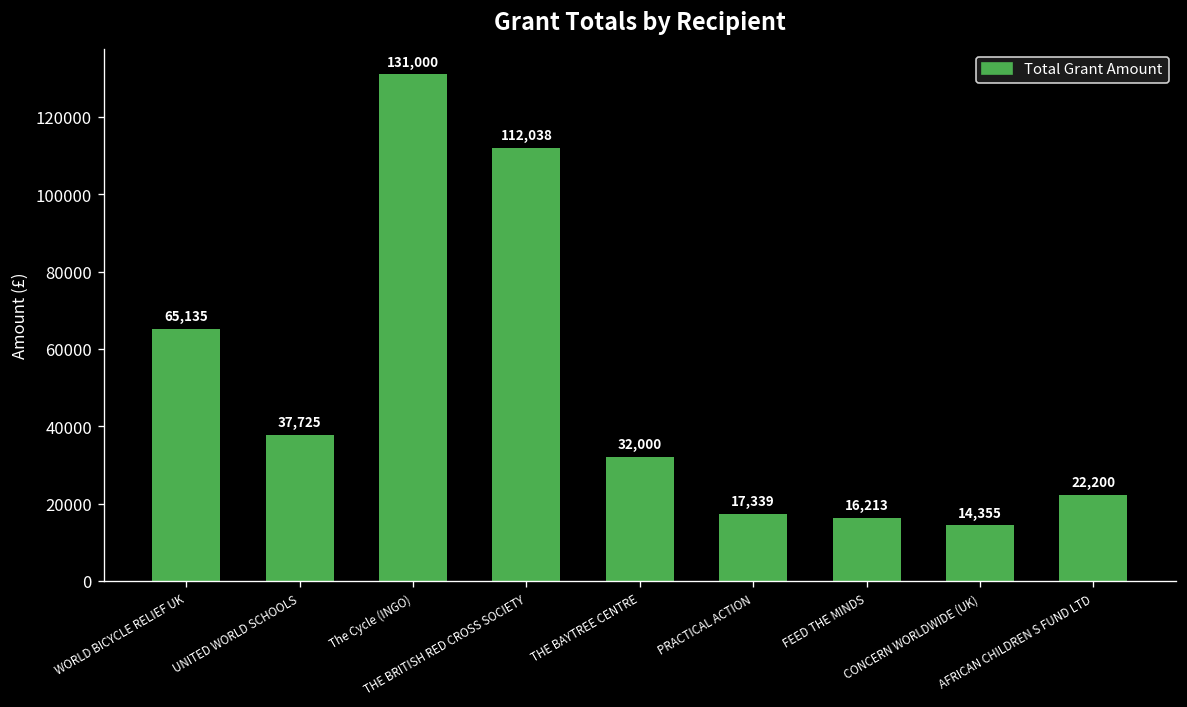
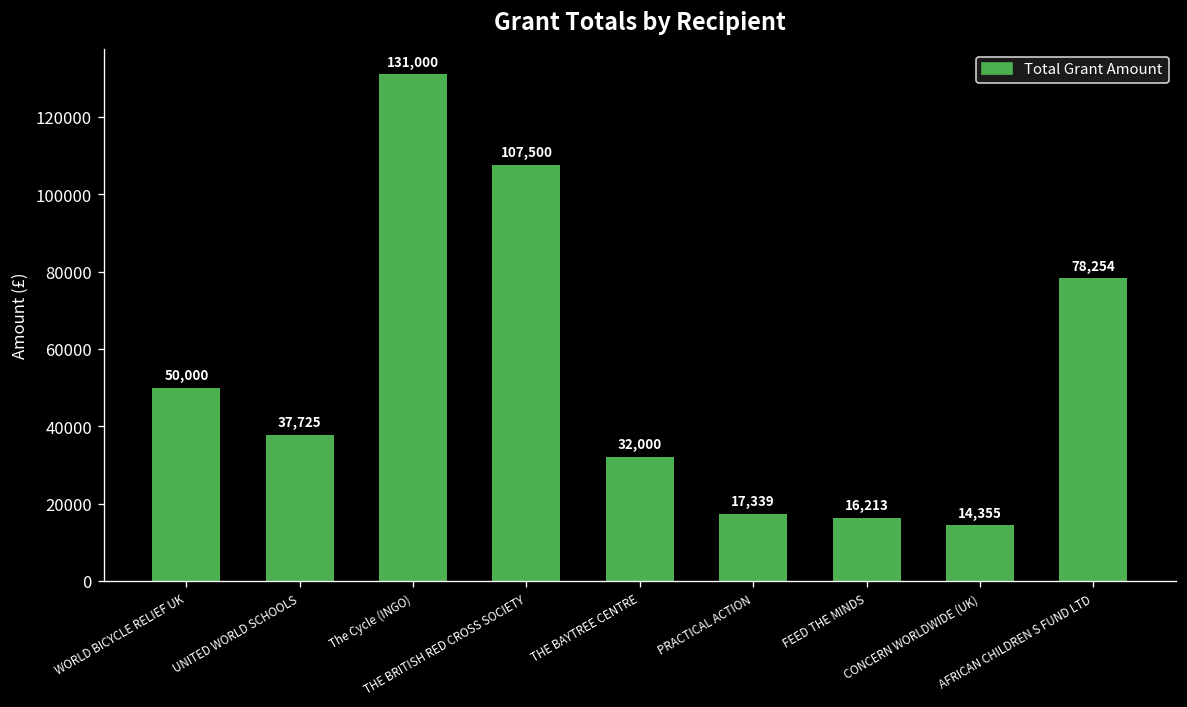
  {
-   "WORLD BICYCLE RELIEF UK": "65,135",
+   "WORLD BICYCLE RELIEF UK": "50,000",
    "UNITED WORLD SCHOOLS": "37,725",
    "The Cycle (INGO)": "131,000",
-   "THE BRITISH RED CROSS SOCIETY": "112,038",
+   "THE BRITISH RED CROSS SOCIETY": "107,500",
    "THE BAYTREE CENTRE": "32,000",
    "PRACTICAL ACTION": "17,339",
    "FEED THE MINDS": "16,213",
    "CONCERN WORLDWIDE (UK)": "14,355",
-   "AFRICAN CHILDREN S FUND LTD": "22,200"
+   "AFRICAN CHILDREN S FUND LTD": "78,254"
  }
